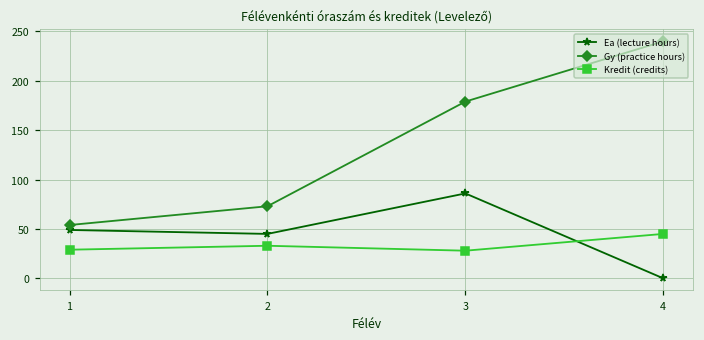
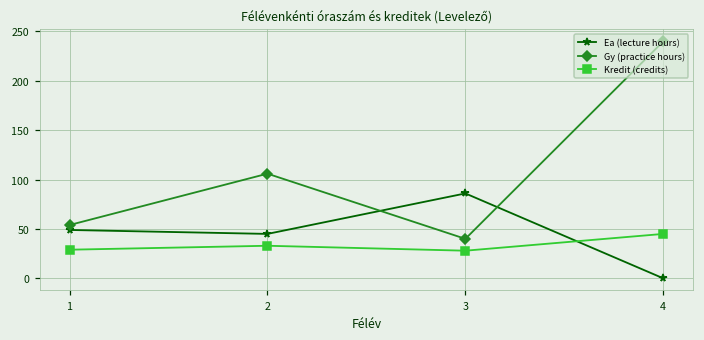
  {
    "Ea (lecture hours)": {
      "1": 50,
      "2": 50,
      "3": 90,
      "4": 0
    },
    "Gy (practice hours)": {
      "1": 50,
-     "2": 70,
-     "3": 180
+     "2": 110,
+     "3": 40
    },
    "Kredit (credits)": {
      "1": 30,
      "2": 30,
      "3": 30,
      "4": 50
    }
  }
